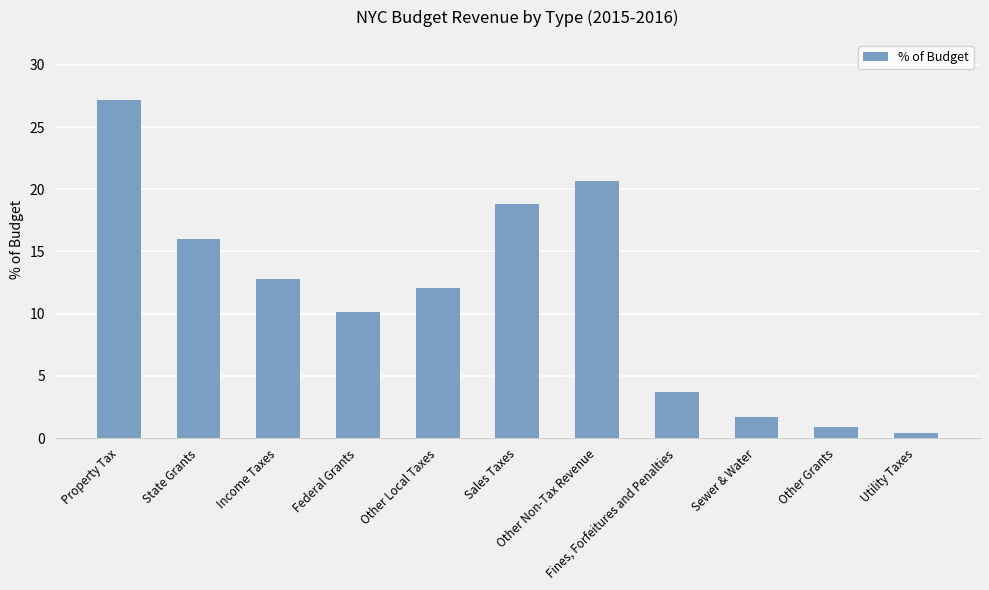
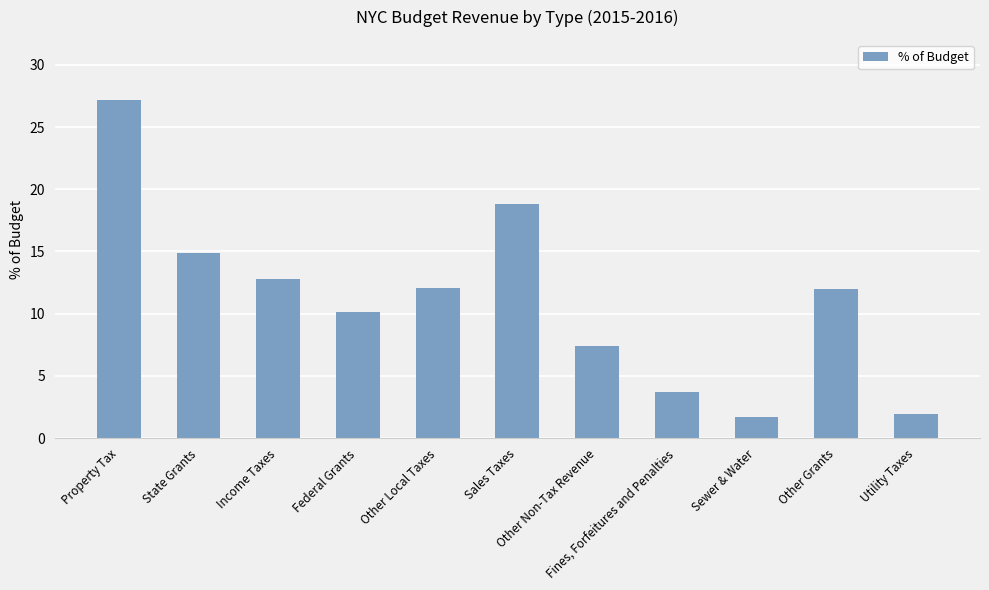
  {
    "Property Tax": 27.2,
-   "State Grants": 16.0,
+   "State Grants": 14.9,
    "Income Taxes": 12.8,
    "Federal Grants": 10.1,
    "Other Local Taxes": 12.1,
    "Sales Taxes": 18.8,
-   "Other Non-Tax Revenue": 20.7,
+   "Other Non-Tax Revenue": 7.4,
    "Fines, Forfeitures and Penalties": 3.7,
    "Sewer & Water": 1.7,
-   "Other Grants": 0.9,
-   "Utility Taxes": 0.4
+   "Other Grants": 12.0,
+   "Utility Taxes": 2.0
  }
